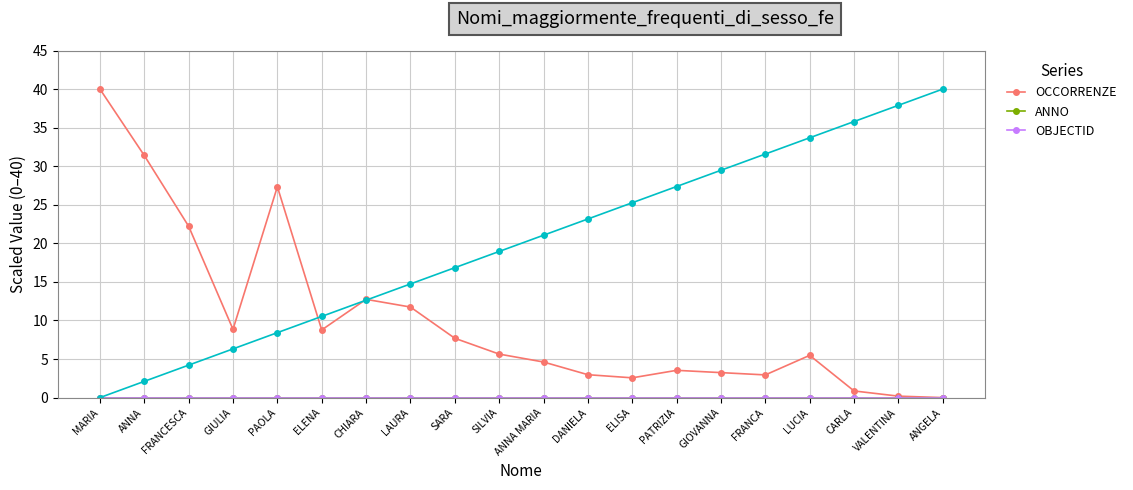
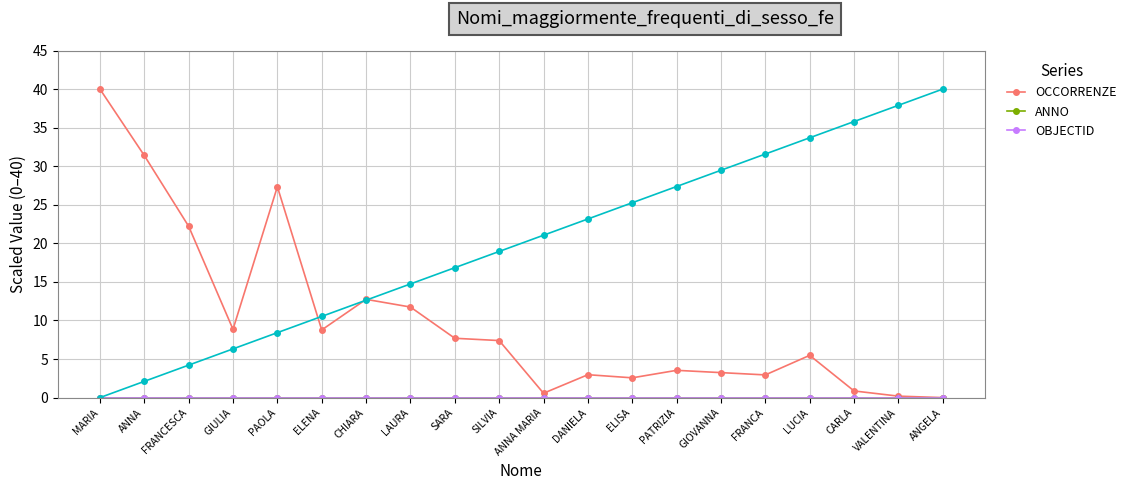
  {
    "OCCORRENZE": {
      "MARIA": 40,
      "ANNA": 31,
      "FRANCESCA": 22,
      "GIULIA": 9,
      "PAOLA": 27,
      "ELENA": 9,
      "LAURA": 12,
      "SARA": 8,
-     "SILVIA": 6,
-     "ANNA MARIA": 5,
+     "SILVIA": 7,
+     "ANNA MARIA": 1,
      "DANIELA": 3,
      "ELISA": 3,
      "PATRIZIA": 4,
      "GIOVANNA": 3,
      "FRANCA": 3,
      "LUCIA": 5,
      "CARLA": 1
    },
    "OBJECTID": {
      "ANNA": 0,
      "FRANCESCA": 0,
      "GIULIA": 0,
      "PAOLA": 0,
      "ELENA": 0,
      "CHIARA": 0,
      "LAURA": 0,
      "SARA": 0,
      "SILVIA": 0,
      "ANNA MARIA": 0,
      "DANIELA": 0,
      "ELISA": 0,
      "PATRIZIA": 0,
      "GIOVANNA": 0,
      "FRANCA": 0,
      "LUCIA": 0,
      "CARLA": 0
    }
  }
